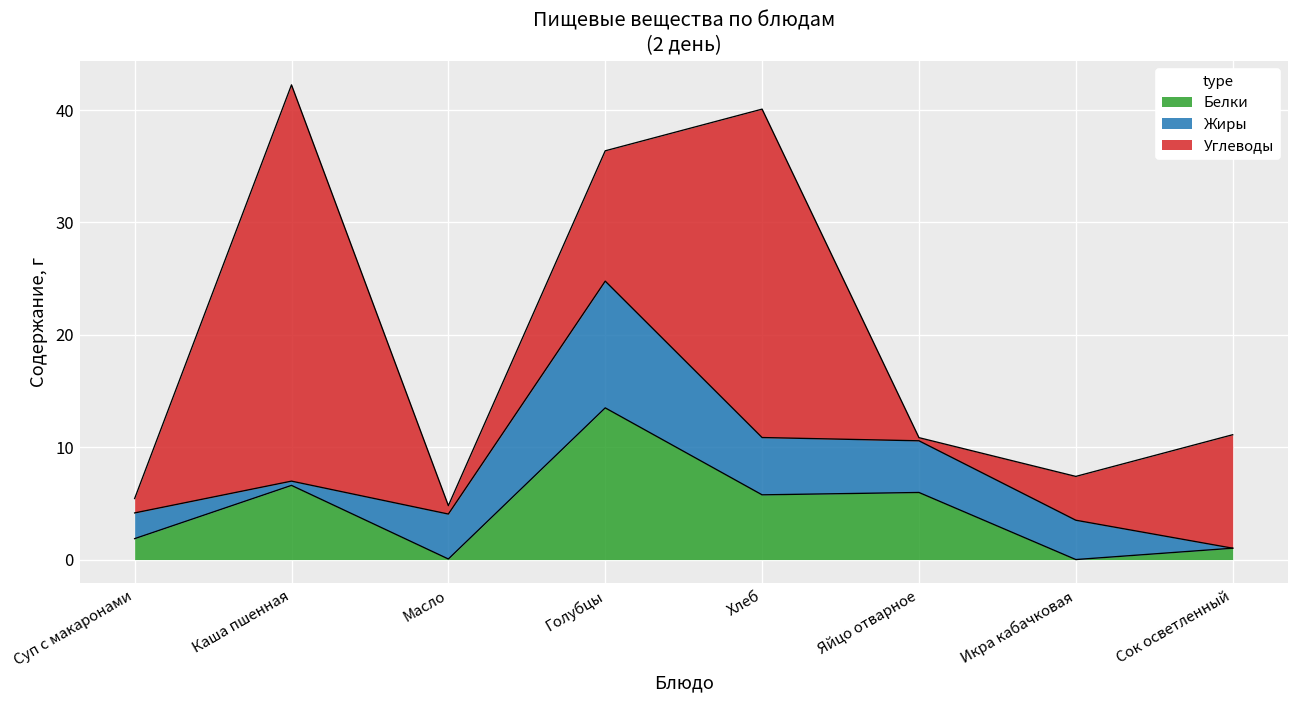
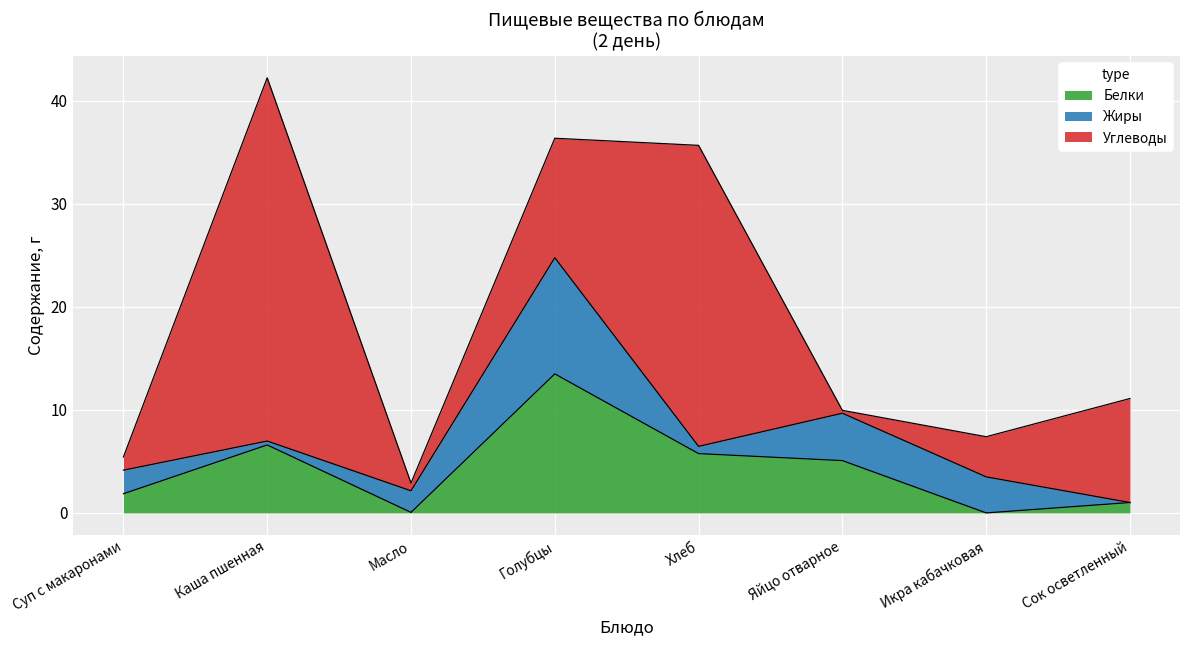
  {
    "Белки": {
      "Суп с макаронами": 2,
      "Каша пшенная": 7,
      "Масло": 0,
      "Голубцы": 14,
      "Хлеб": 6,
-     "Яйцо отварное": 6,
+     "Яйцо отварное": 5,
      "Икра кабачковая": 0
    },
    "Жиры": {
      "Суп с макаронами": 2,
      "Каша пшенная": 0,
-     "Масло": 4,
+     "Масло": 2,
      "Голубцы": 11,
-     "Хлеб": 5,
+     "Хлеб": 1,
      "Яйцо отварное": 5,
      "Икра кабачковая": 4
    },
    "Углеводы": {
      "Суп с макаронами": 1,
      "Каша пшенная": 35,
      "Масло": 1,
      "Голубцы": 12,
      "Хлеб": 29,
      "Яйцо отварное": 0,
      "Икра кабачковая": 4,
      "Сок осветленный": 10
    }
  }
